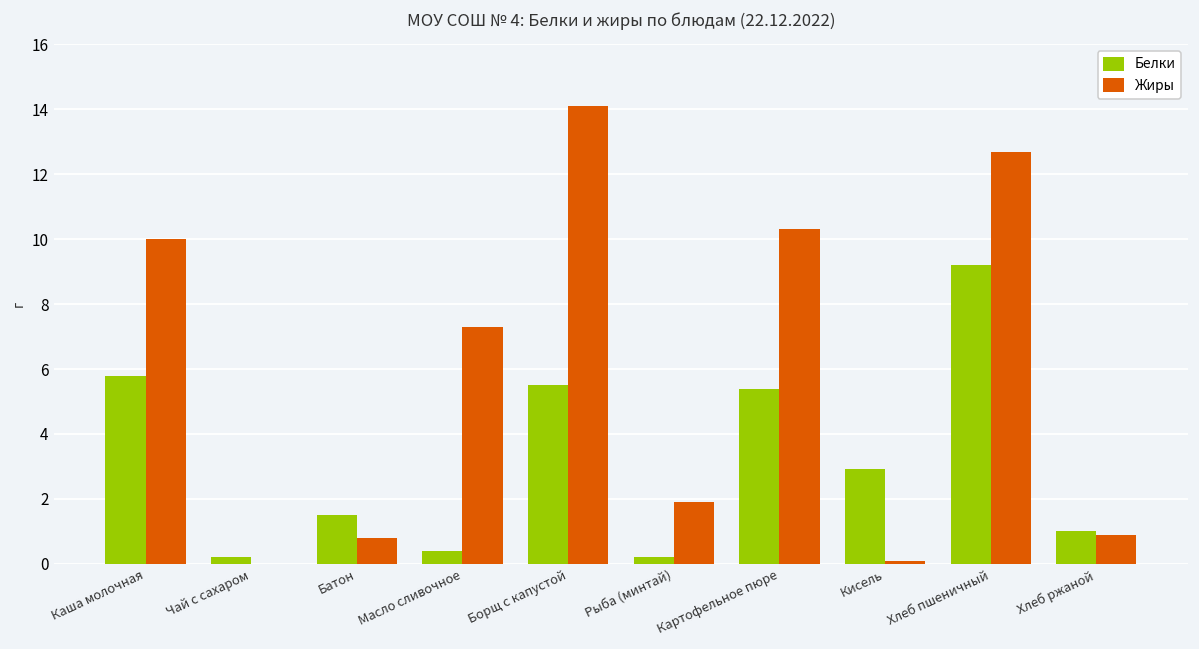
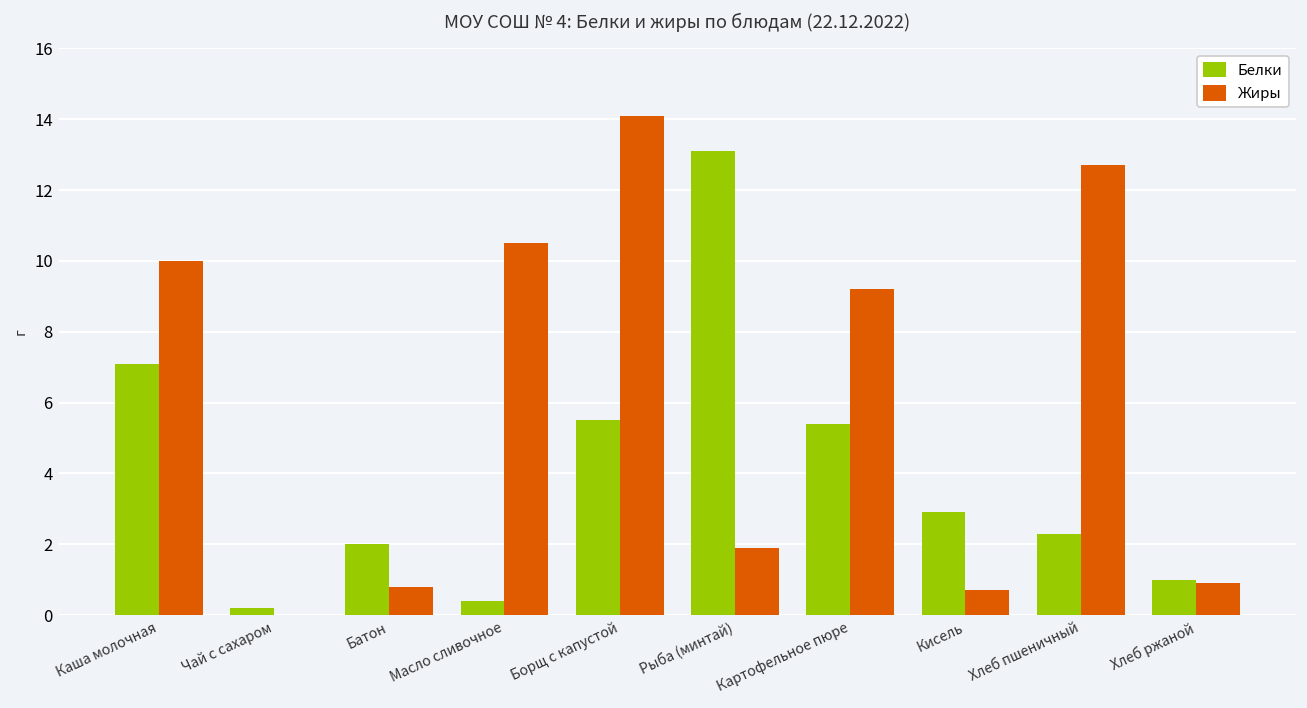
  {
    "Белки": {
-     "Каша молочная": 5.8,
+     "Каша молочная": 7.1,
      "Чай с сахаром": 0.2,
-     "Батон": 1.5,
+     "Батон": 2.0,
      "Масло сливочное": 0.4,
      "Борщ с капустой": 5.5,
-     "Рыба (минтай)": 0.2,
+     "Рыба (минтай)": 13.1,
      "Картофельное пюре": 5.4,
      "Кисель": 2.9,
-     "Хлеб пшеничный": 9.2,
+     "Хлеб пшеничный": 2.3,
      "Хлеб ржаной": 1.0
    },
    "Жиры": {
      "Каша молочная": 10.0,
      "Чай с сахаром": 0.0,
      "Батон": 0.8,
-     "Масло сливочное": 7.3,
+     "Масло сливочное": 10.5,
      "Борщ с капустой": 14.1,
      "Рыба (минтай)": 1.9,
-     "Картофельное пюре": 10.3,
-     "Кисель": 0.1,
+     "Картофельное пюре": 9.2,
+     "Кисель": 0.7,
      "Хлеб пшеничный": 12.7,
      "Хлеб ржаной": 0.9
    }
  }
